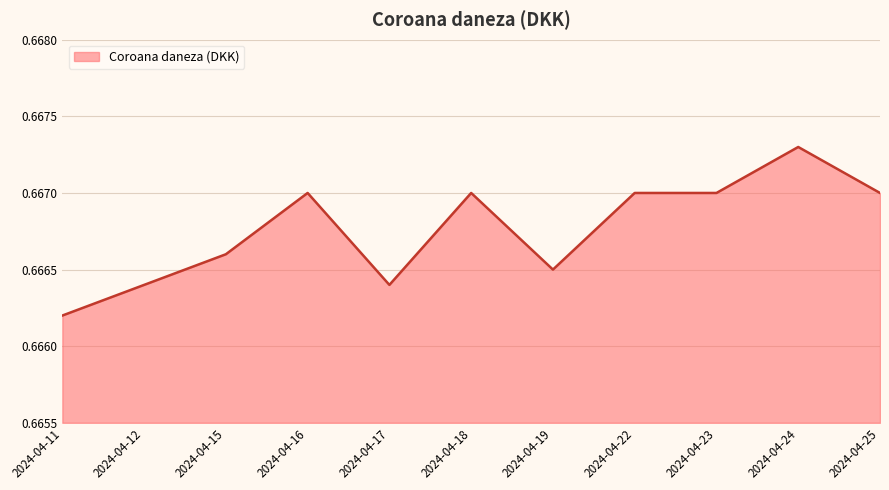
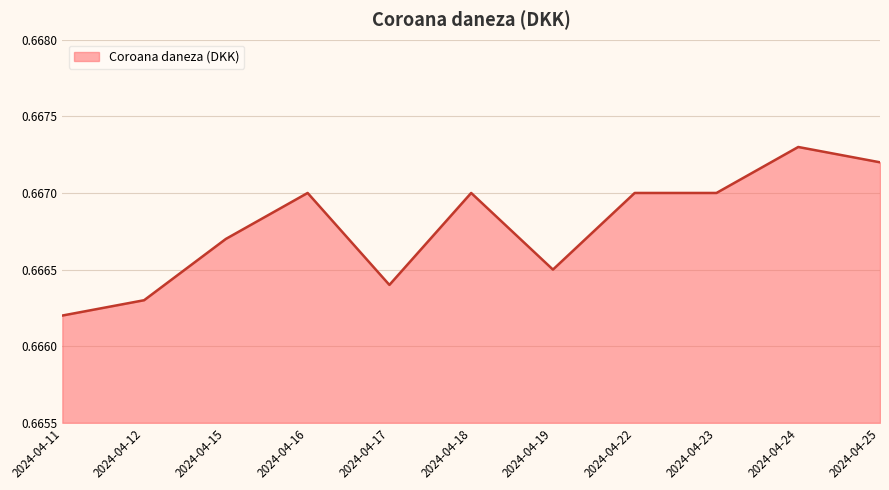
  {
    "2024-04-11": 0.6662,
-   "2024-04-12": 0.6664,
-   "2024-04-15": 0.6666,
+   "2024-04-12": 0.6663,
+   "2024-04-15": 0.6667,
    "2024-04-16": 0.6670,
    "2024-04-17": 0.6664,
    "2024-04-18": 0.6670,
    "2024-04-19": 0.6665,
    "2024-04-22": 0.6670,
    "2024-04-23": 0.6670,
    "2024-04-24": 0.6673,
-   "2024-04-25": 0.6670
+   "2024-04-25": 0.6672
  }
